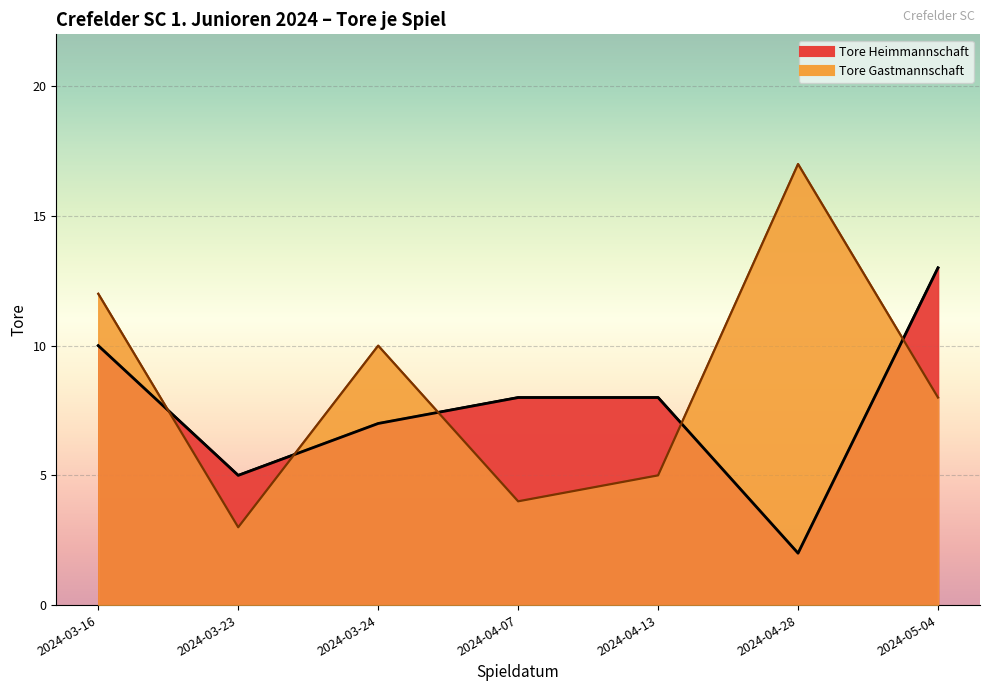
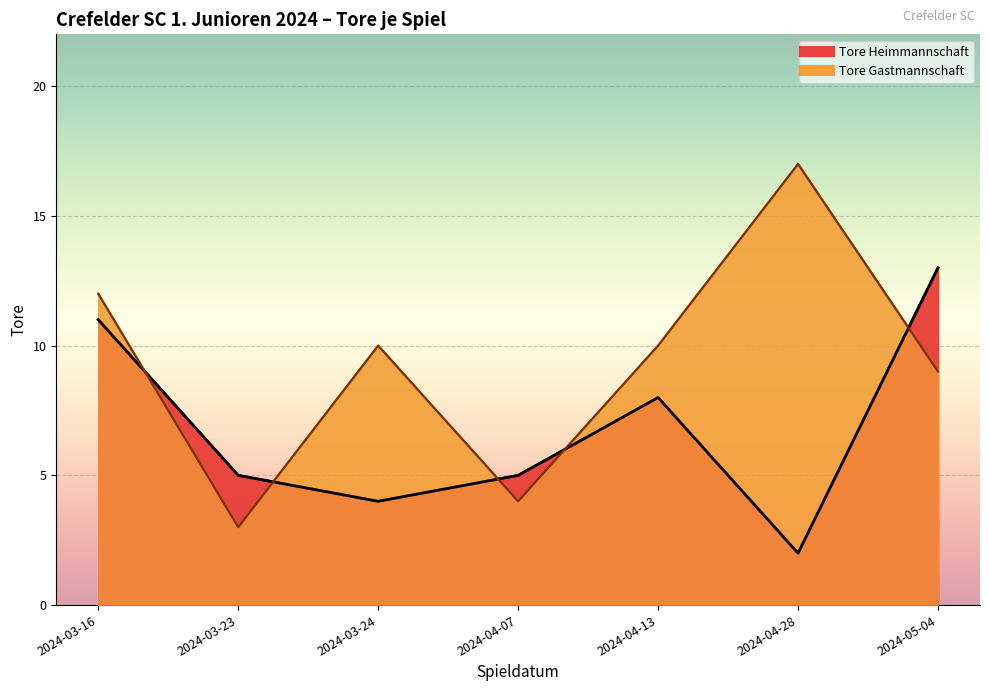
  {
    "Tore Heimmannschaft": {
-     "2024-03-16": 10,
+     "2024-03-16": 11,
      "2024-03-23": 5,
-     "2024-03-24": 7,
-     "2024-04-07": 8,
+     "2024-03-24": 4,
+     "2024-04-07": 5,
      "2024-04-13": 8,
      "2024-04-28": 2,
      "2024-05-04": 13
    },
    "Tore Gastmannschaft": {
      "2024-03-16": 12,
      "2024-03-23": 3,
      "2024-03-24": 10,
      "2024-04-07": 4,
-     "2024-04-13": 5,
+     "2024-04-13": 10,
      "2024-04-28": 17,
-     "2024-05-04": 8
+     "2024-05-04": 9
    }
  }
